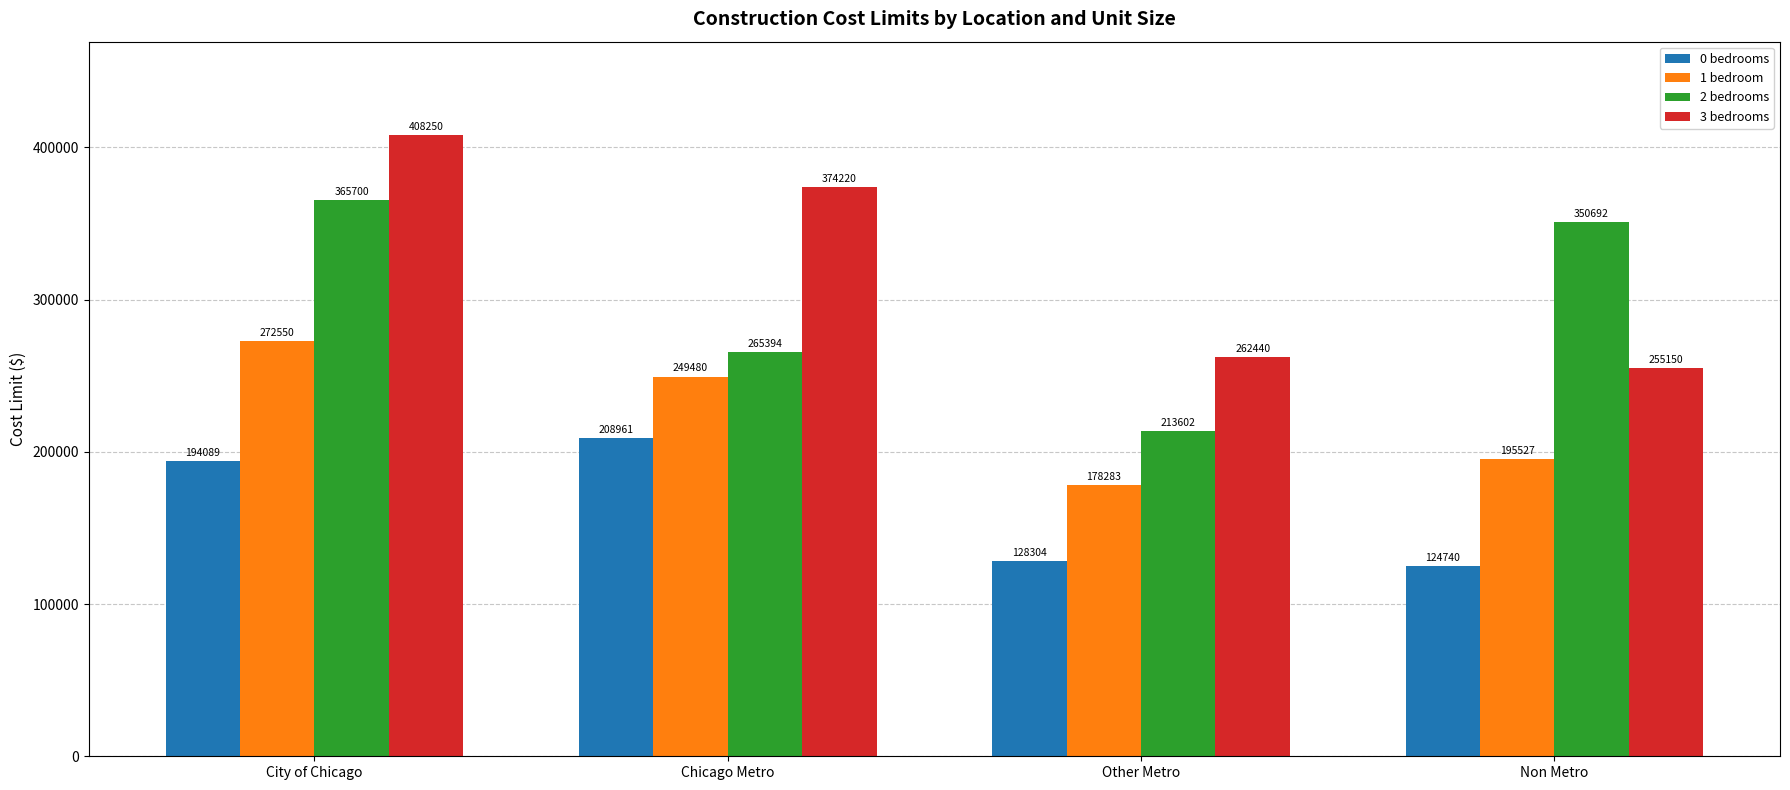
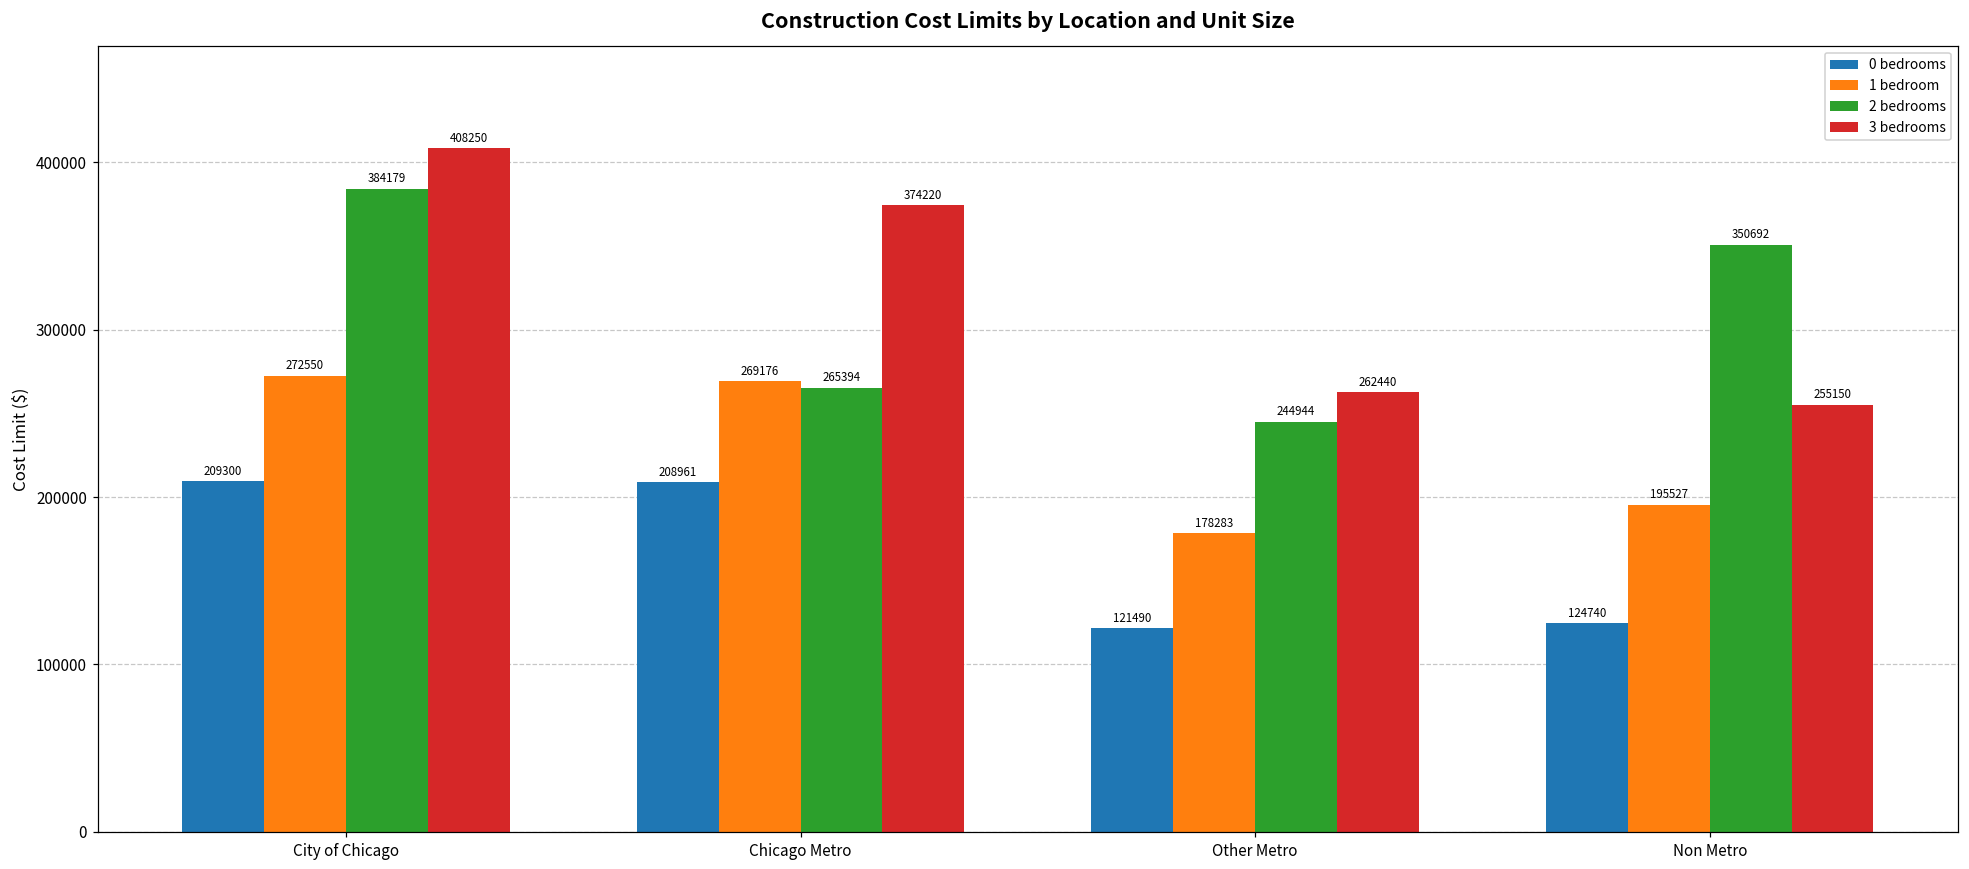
  {
    "0 bedrooms": {
-     "City of Chicago": 194089,
+     "City of Chicago": 209300,
      "Chicago Metro": 208961,
-     "Other Metro": 128304,
+     "Other Metro": 121490,
      "Non Metro": 124740
    },
    "1 bedroom": {
      "City of Chicago": 272550,
-     "Chicago Metro": 249480,
+     "Chicago Metro": 269176,
      "Other Metro": 178283,
      "Non Metro": 195527
    },
    "2 bedrooms": {
-     "City of Chicago": 365700,
+     "City of Chicago": 384179,
      "Chicago Metro": 265394,
-     "Other Metro": 213602,
+     "Other Metro": 244944,
      "Non Metro": 350692
    },
    "3 bedrooms": {
      "City of Chicago": 408250,
      "Chicago Metro": 374220,
      "Other Metro": 262440,
      "Non Metro": 255150
    }
  }
